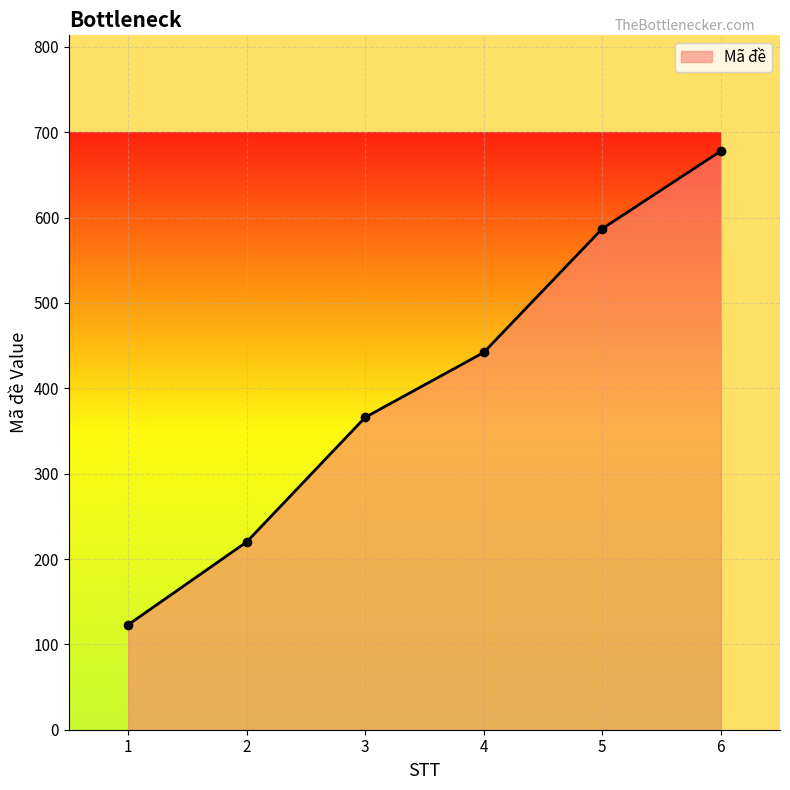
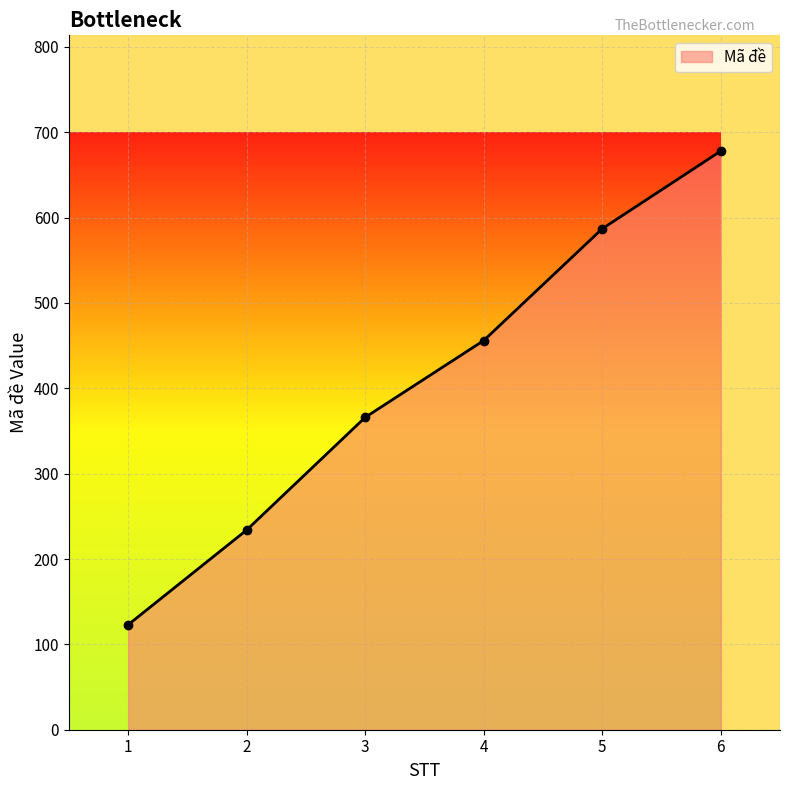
  {
    "1": 120,
-   "2": 220,
+   "2": 230,
    "3": 370,
-   "4": 440,
+   "4": 460,
    "5": 590,
    "6": 680
  }
